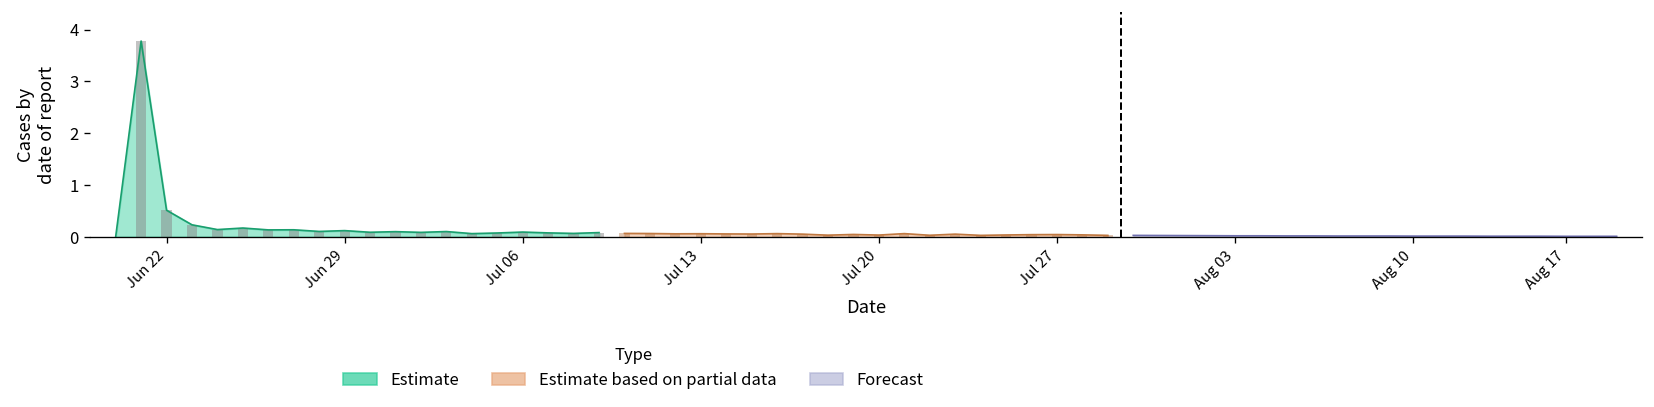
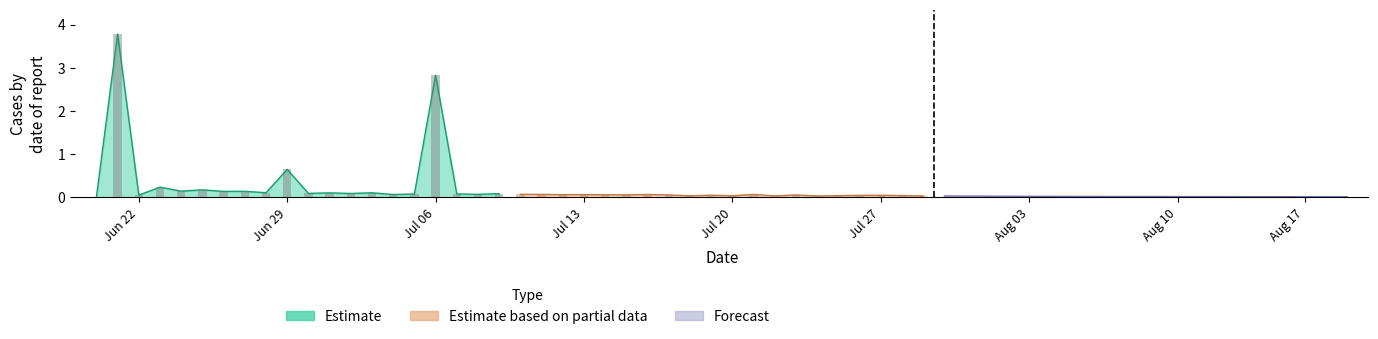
  {
    "Estimate": {
-     "Jun 22": 0.5,
-     "Jun 29": 0.1,
-     "Jul 06": 0.1
+     "Jun 22": 0.0,
+     "Jun 29": 0.6,
+     "Jul 06": 2.8
    },
    "Estimate based on partial data": {
      "Jul 13": 0.1,
      "Jul 20": 0.0,
      "Jul 27": 0.0
    },
    "Forecast": {
      "Aug 03": 0.0,
      "Aug 10": 0.0,
      "Aug 17": 0.0
    }
  }
